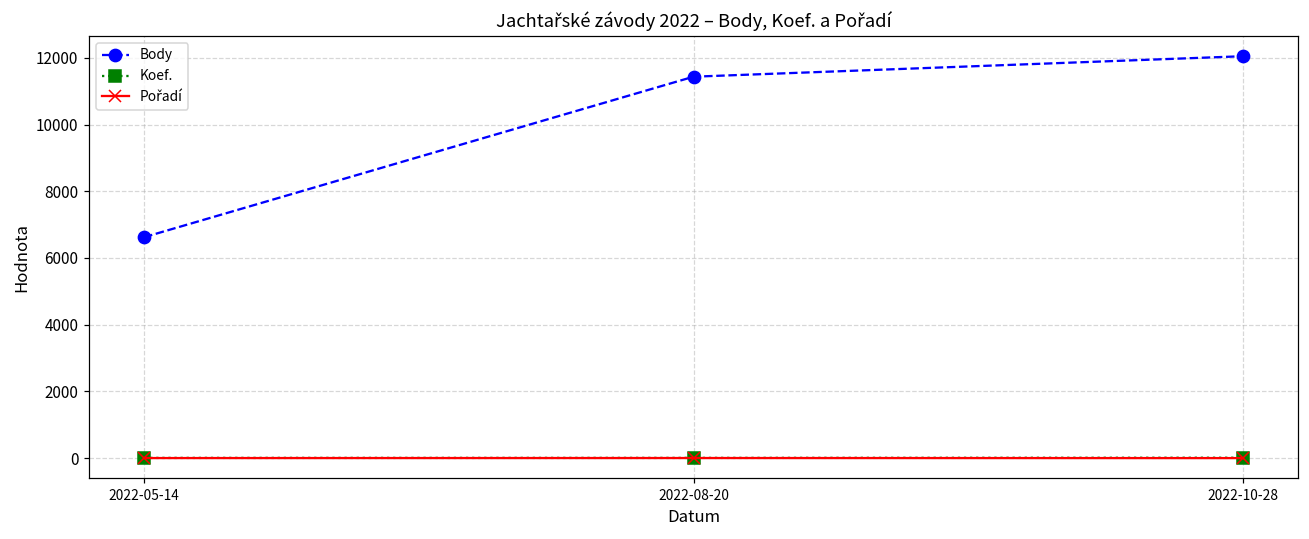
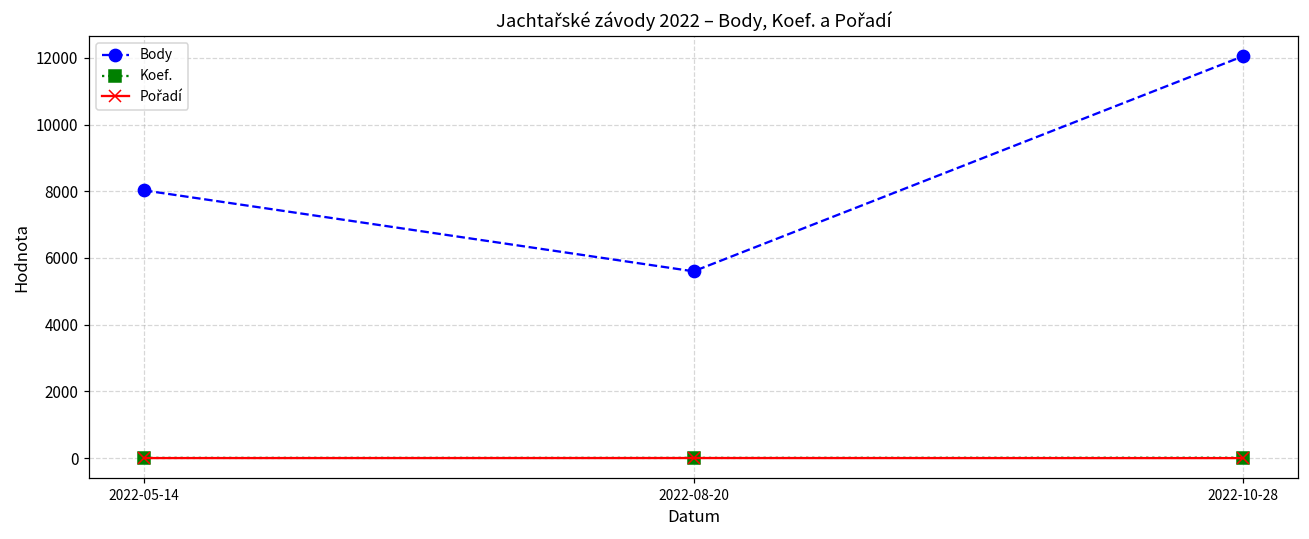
  {
    "Body": {
-     "2022-05-14": 6600,
-     "2022-08-20": 11400,
+     "2022-05-14": 8000,
+     "2022-08-20": 5600,
      "2022-10-28": 12000
    },
    "Pořadí": {
      "2022-05-14": 0,
      "2022-08-20": 0,
      "2022-10-28": 0
    }
  }
